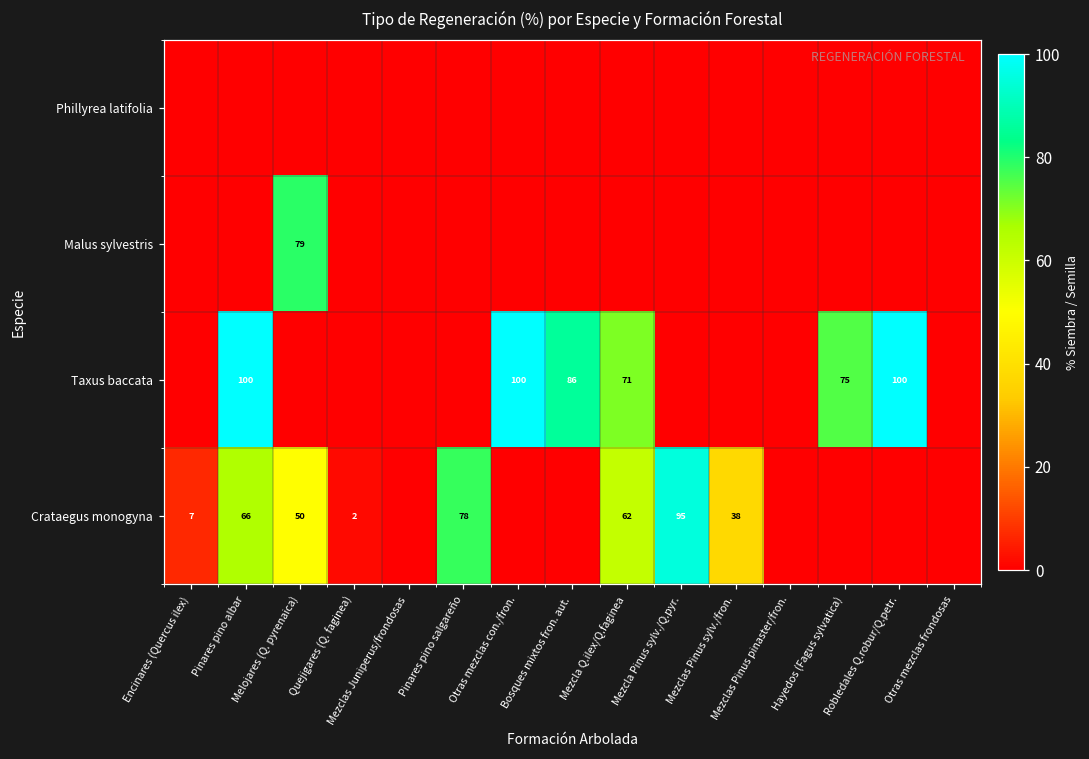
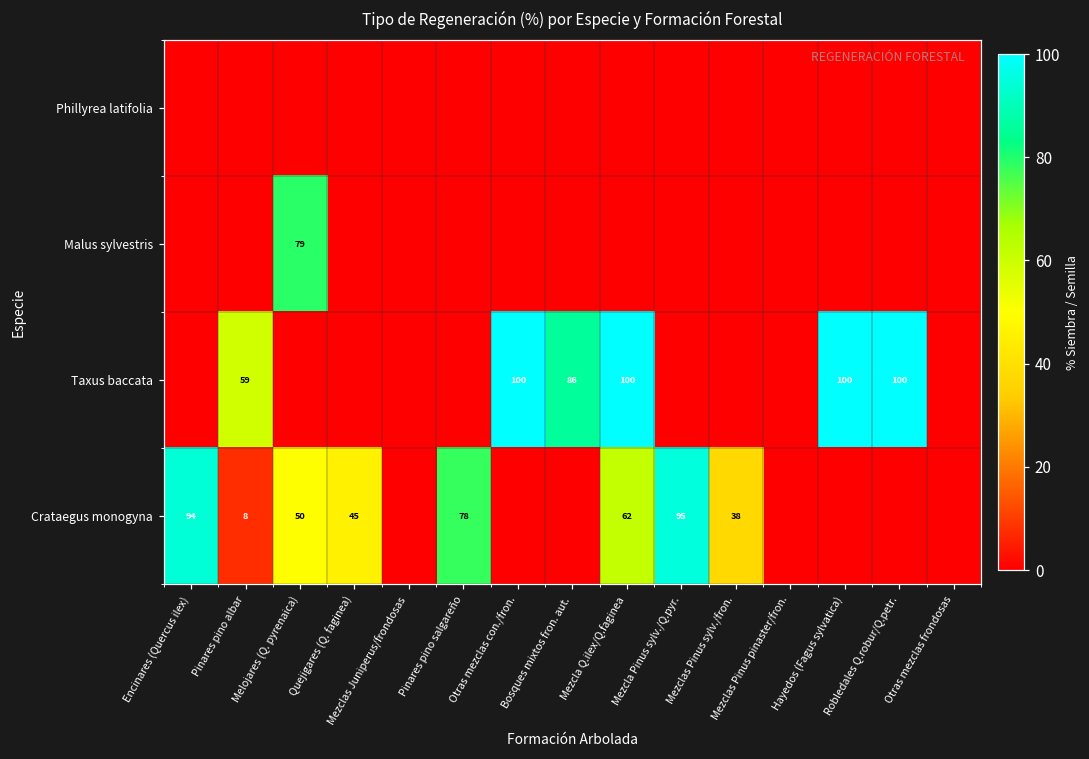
  {
    "Malus sylvestris": {
      "Melojares (Q. pyrenaica)": 79
    },
    "Taxus baccata": {
-     "Pinares pino albar": 100,
+     "Pinares pino albar": 59,
      "Otras mezclas con./fron.": 100,
      "Bosques mixtos fron. aut.": 86,
-     "Mezcla Q.ilex/Q.faginea": 71,
-     "Hayedos (Fagus sylvatica)": 75,
+     "Mezcla Q.ilex/Q.faginea": 100,
+     "Hayedos (Fagus sylvatica)": 100,
      "Robledales Q.robur/Q.petr.": 100
    },
    "Crataegus monogyna": {
-     "Encinares (Quercus ilex)": 7,
-     "Pinares pino albar": 66,
+     "Encinares (Quercus ilex)": 94,
+     "Pinares pino albar": 8,
      "Melojares (Q. pyrenaica)": 50,
-     "Quejigares (Q. faginea)": 2,
+     "Quejigares (Q. faginea)": 45,
      "Pinares pino salgareño": 78,
      "Mezcla Q.ilex/Q.faginea": 62,
      "Mezcla Pinus sylv./Q.pyr.": 95,
      "Mezclas Pinus sylv./fron.": 38
    }
  }
